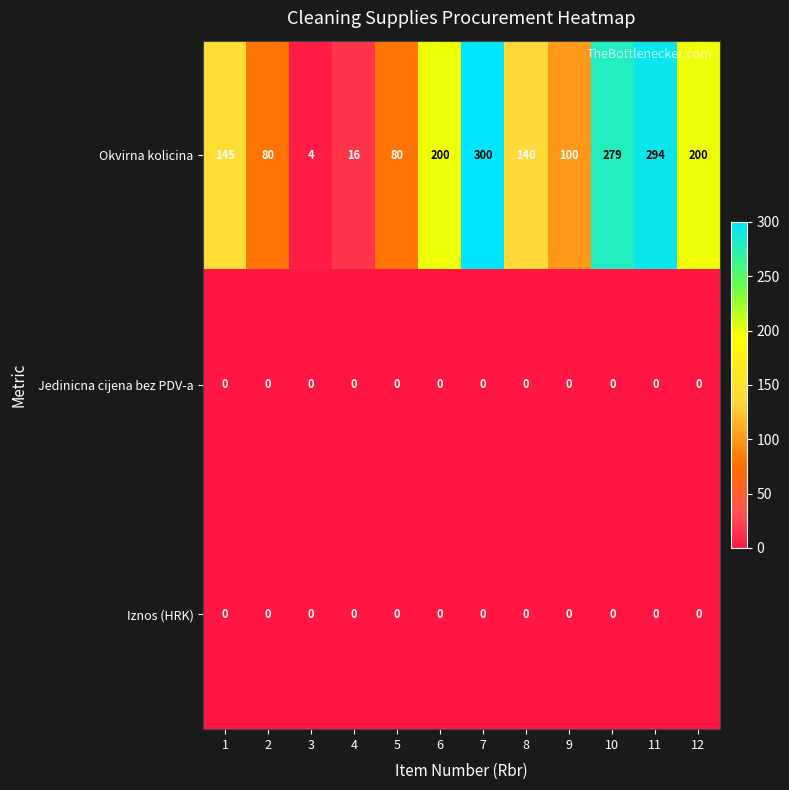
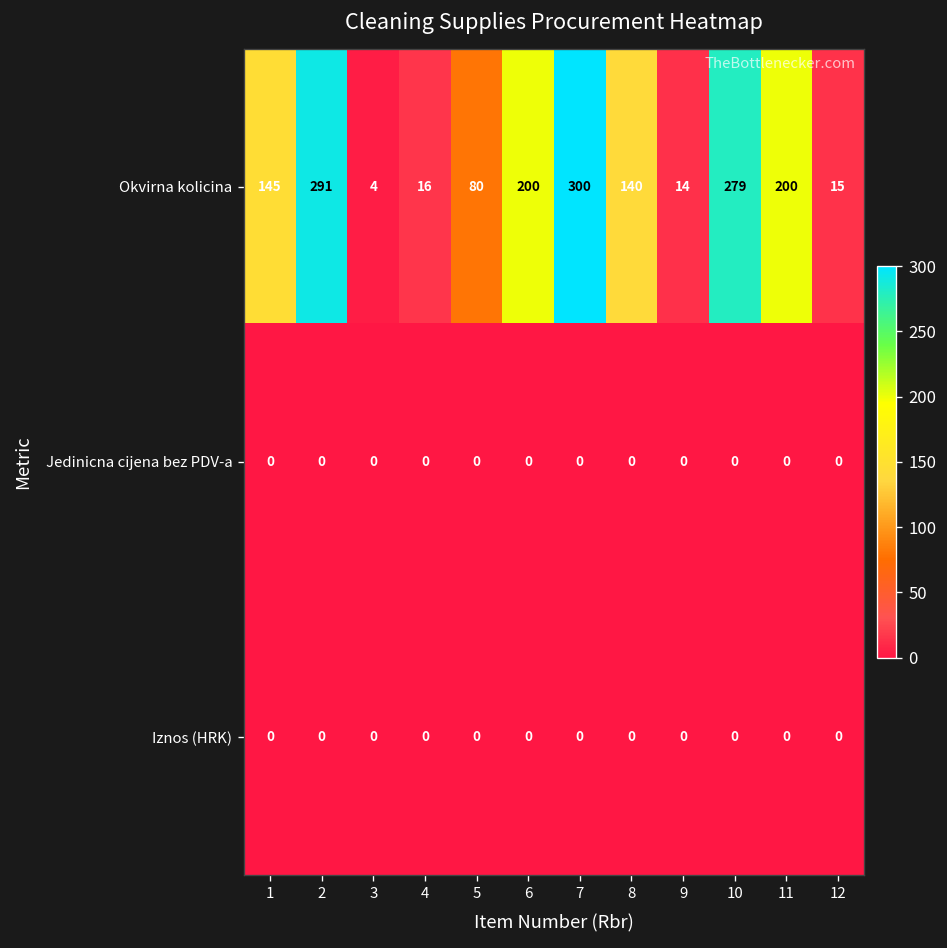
  {
    "Okvirna kolicina": {
      "1": 145,
-     "2": 80,
+     "2": 291,
      "3": 4,
      "4": 16,
      "5": 80,
      "6": 200,
      "7": 300,
      "8": 140,
-     "9": 100,
+     "9": 14,
      "10": 279,
-     "11": 294,
-     "12": 200
+     "11": 200,
+     "12": 15
    },
    "Jedinicna cijena bez PDV-a": {
      "1": 0,
      "2": 0,
      "3": 0,
      "4": 0,
      "5": 0,
      "6": 0,
      "7": 0,
      "8": 0,
      "9": 0,
      "10": 0,
      "11": 0,
      "12": 0
    },
    "Iznos (HRK)": {
      "1": 0,
      "2": 0,
      "3": 0,
      "4": 0,
      "5": 0,
      "6": 0,
      "7": 0,
      "8": 0,
      "9": 0,
      "10": 0,
      "11": 0,
      "12": 0
    }
  }
